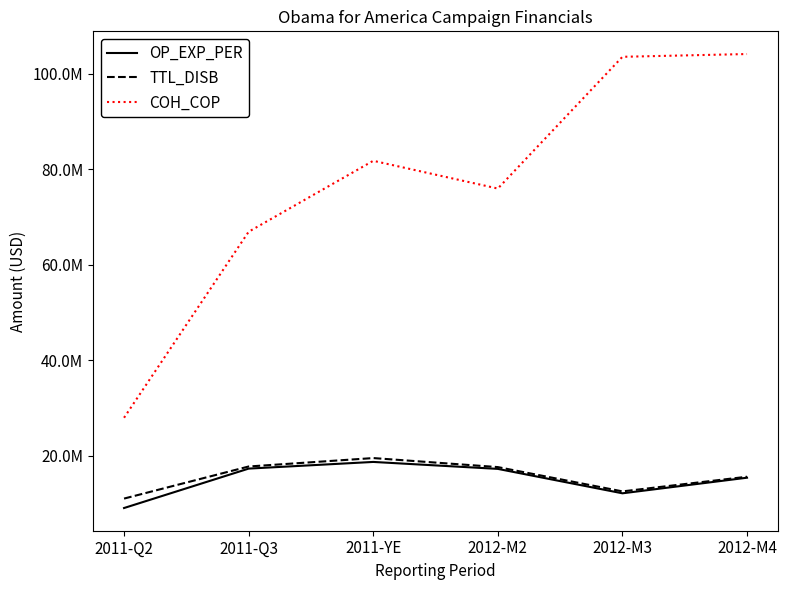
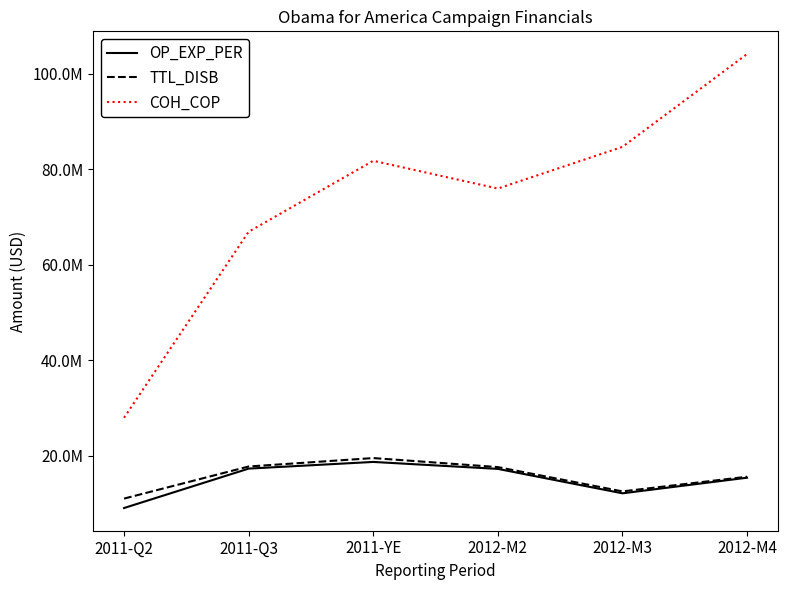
  {
    "COH_COP": {
      "2011-Q2": 28000000,
      "2011-Q3": 67000000,
      "2011-YE": 82000000,
      "2012-M2": 76000000,
-     "2012-M3": 104000000,
+     "2012-M3": 85000000,
      "2012-M4": 104000000
    }
  }
